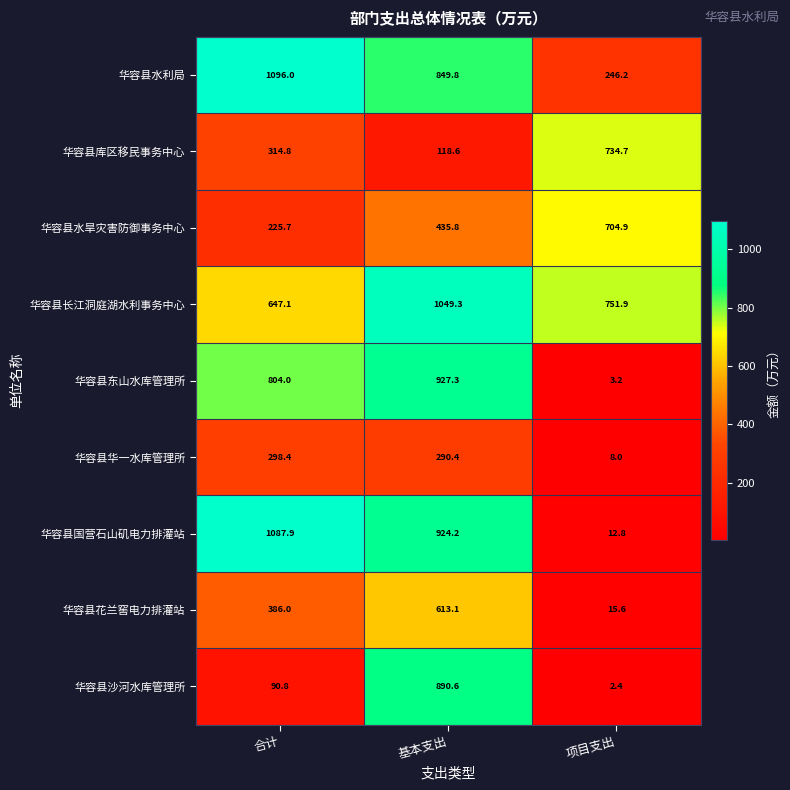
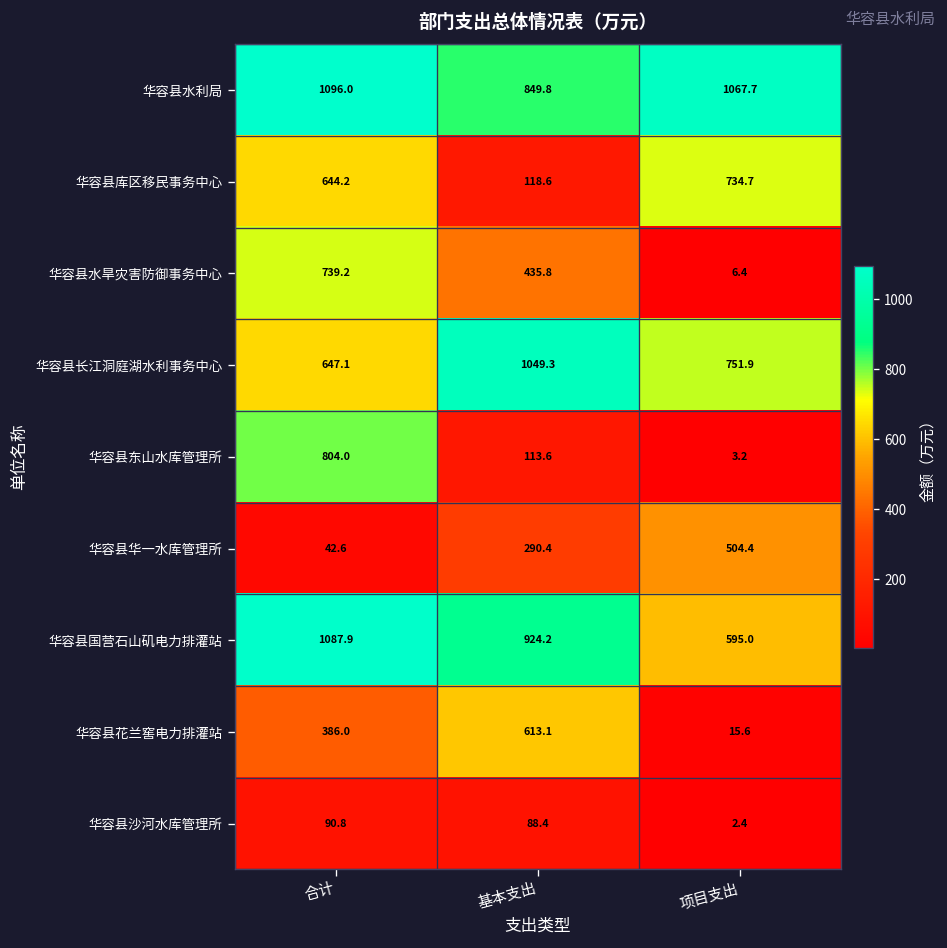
  {
    "华容县水利局": {
      "合计": 1096.0,
      "基本支出": 849.8,
-     "项目支出": 246.2
+     "项目支出": 1067.7
    },
    "华容县库区移民事务中心": {
-     "合计": 314.8,
+     "合计": 644.2,
      "基本支出": 118.6,
      "项目支出": 734.7
    },
    "华容县水旱灾害防御事务中心": {
-     "合计": 225.7,
+     "合计": 739.2,
      "基本支出": 435.8,
-     "项目支出": 704.9
+     "项目支出": 6.4
    },
    "华容县长江洞庭湖水利事务中心": {
      "合计": 647.1,
      "基本支出": 1049.3,
      "项目支出": 751.9
    },
    "华容县东山水库管理所": {
      "合计": 804.0,
-     "基本支出": 927.3,
+     "基本支出": 113.6,
      "项目支出": 3.2
    },
    "华容县华一水库管理所": {
-     "合计": 298.4,
+     "合计": 42.6,
      "基本支出": 290.4,
-     "项目支出": 8.0
+     "项目支出": 504.4
    },
    "华容县国营石山矶电力排灌站": {
      "合计": 1087.9,
      "基本支出": 924.2,
-     "项目支出": 12.8
+     "项目支出": 595.0
    },
    "华容县花兰窖电力排灌站": {
      "合计": 386.0,
      "基本支出": 613.1,
      "项目支出": 15.6
    },
    "华容县沙河水库管理所": {
      "合计": 90.8,
-     "基本支出": 890.6,
+     "基本支出": 88.4,
      "项目支出": 2.4
    }
  }
